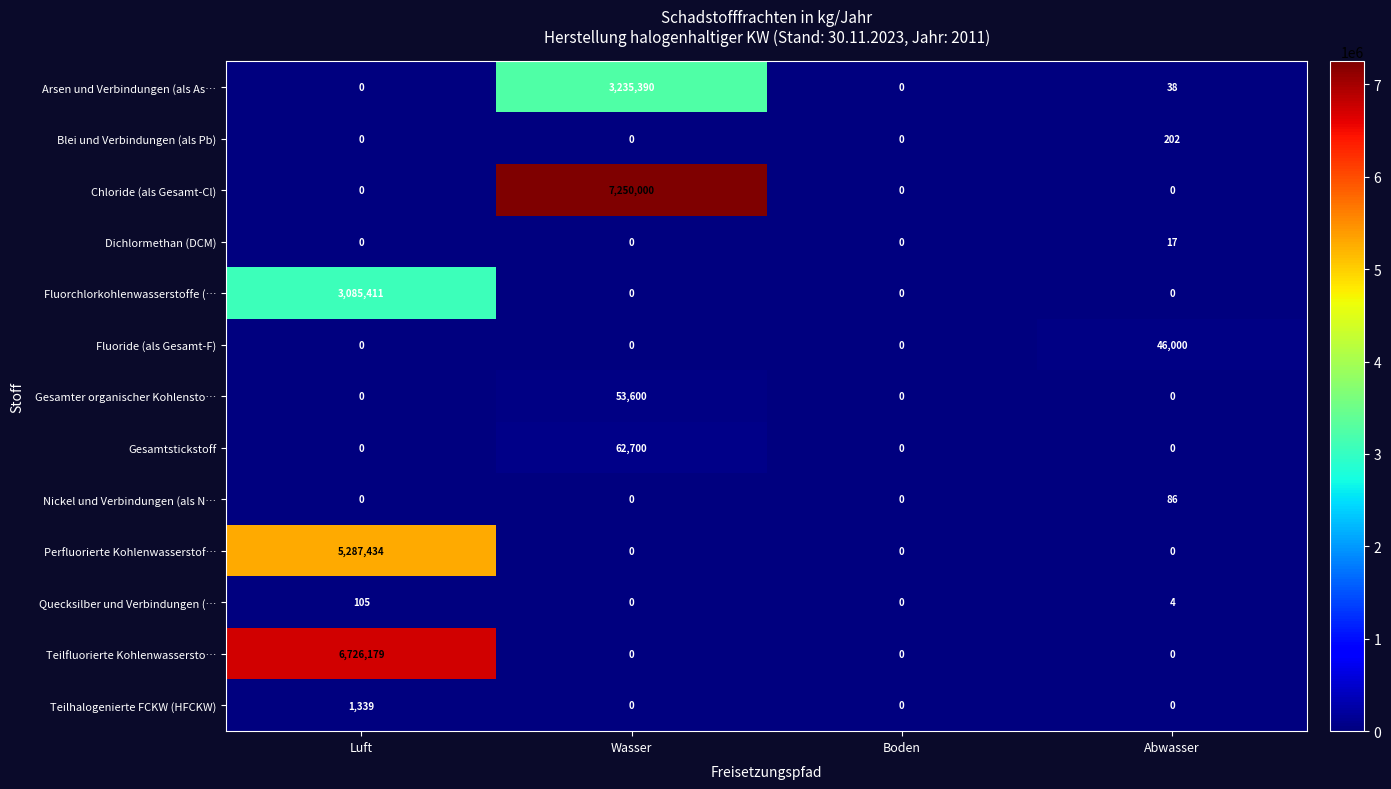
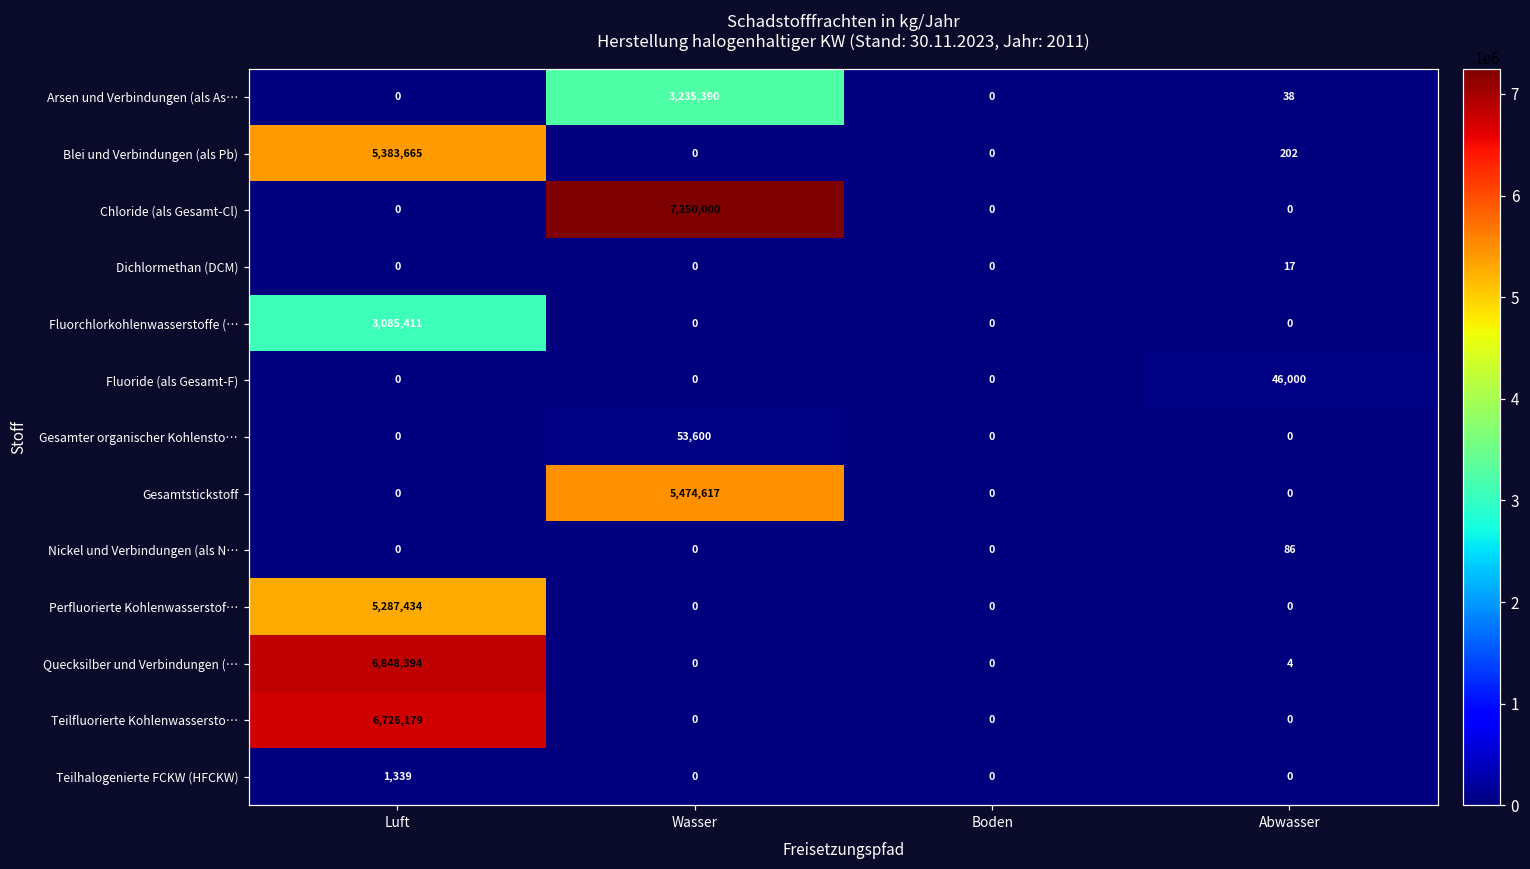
  {
    "Arsen und Verbindungen (als As…": {
      "Luft": "0",
      "Wasser": "3,235,390",
      "Boden": "0",
      "Abwasser": "38"
    },
    "Blei und Verbindungen (als Pb)": {
-     "Luft": "0",
+     "Luft": "5,383,665",
      "Wasser": "0",
      "Boden": "0",
      "Abwasser": "202"
    },
    "Chloride (als Gesamt-Cl)": {
      "Luft": "0",
      "Wasser": "7,250,000",
      "Boden": "0",
      "Abwasser": "0"
    },
    "Dichlormethan (DCM)": {
      "Luft": "0",
      "Wasser": "0",
      "Boden": "0",
      "Abwasser": "17"
    },
    "Fluorchlorkohlenwasserstoffe (…": {
      "Luft": "3,085,411",
      "Wasser": "0",
      "Boden": "0",
      "Abwasser": "0"
    },
    "Fluoride (als Gesamt-F)": {
      "Luft": "0",
      "Wasser": "0",
      "Boden": "0",
      "Abwasser": "46,000"
    },
    "Gesamter organischer Kohlensto…": {
      "Luft": "0",
      "Wasser": "53,600",
      "Boden": "0",
      "Abwasser": "0"
    },
    "Gesamtstickstoff": {
      "Luft": "0",
-     "Wasser": "62,700",
+     "Wasser": "5,474,617",
      "Boden": "0",
      "Abwasser": "0"
    },
    "Nickel und Verbindungen (als N…": {
      "Luft": "0",
      "Wasser": "0",
      "Boden": "0",
      "Abwasser": "86"
    },
    "Perfluorierte Kohlenwasserstof…": {
      "Luft": "5,287,434",
      "Wasser": "0",
      "Boden": "0",
      "Abwasser": "0"
    },
    "Quecksilber und Verbindungen (…": {
-     "Luft": "105",
+     "Luft": "6,848,394",
      "Wasser": "0",
      "Boden": "0",
      "Abwasser": "4"
    },
    "Teilfluorierte Kohlenwassersto…": {
      "Luft": "6,726,179",
      "Wasser": "0",
      "Boden": "0",
      "Abwasser": "0"
    },
    "Teilhalogenierte FCKW (HFCKW)": {
      "Luft": "1,339",
      "Wasser": "0",
      "Boden": "0",
      "Abwasser": "0"
    }
  }
